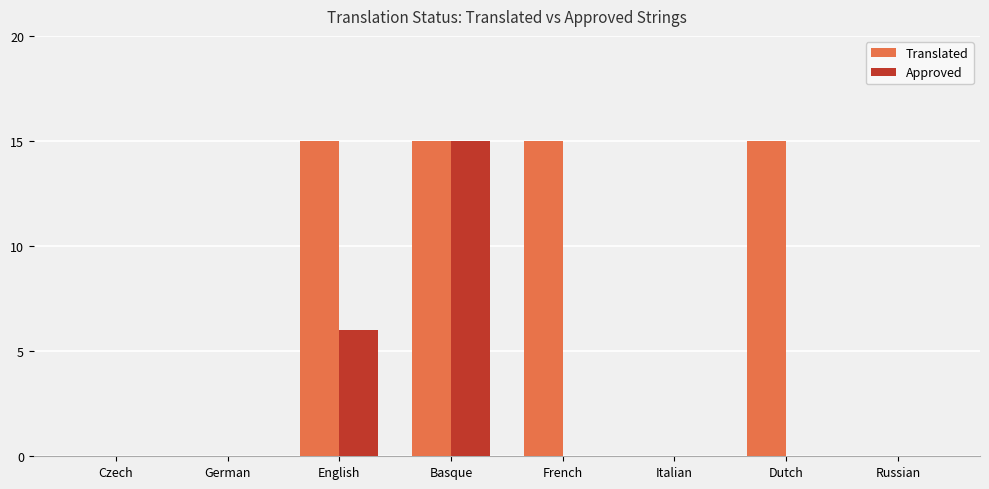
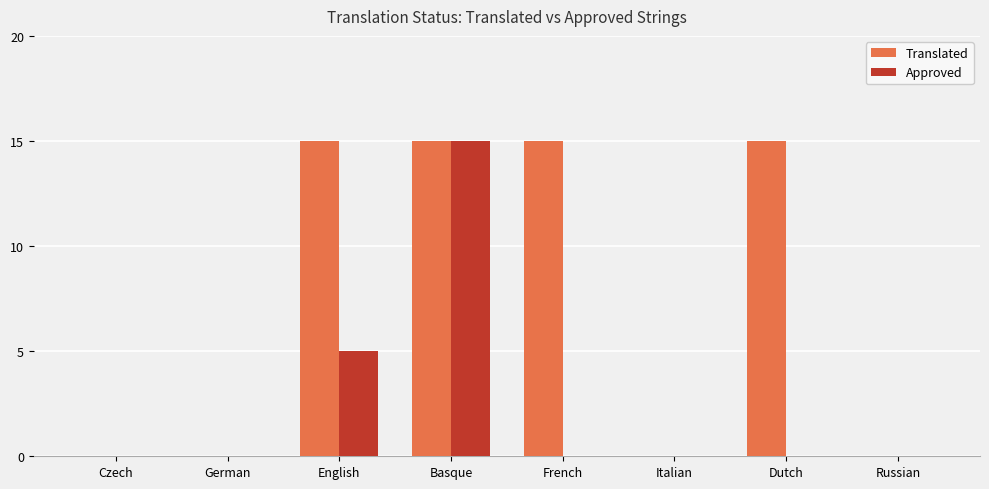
  {
    "Translated": {
      "Czech": 0,
      "German": 0,
      "English": 15,
      "Basque": 15,
      "French": 15,
      "Italian": 0,
      "Dutch": 15,
      "Russian": 0
    },
    "Approved": {
      "Czech": 0,
      "German": 0,
-     "English": 6,
+     "English": 5,
      "Basque": 15,
      "French": 0,
      "Italian": 0,
      "Dutch": 0,
      "Russian": 0
    }
  }
